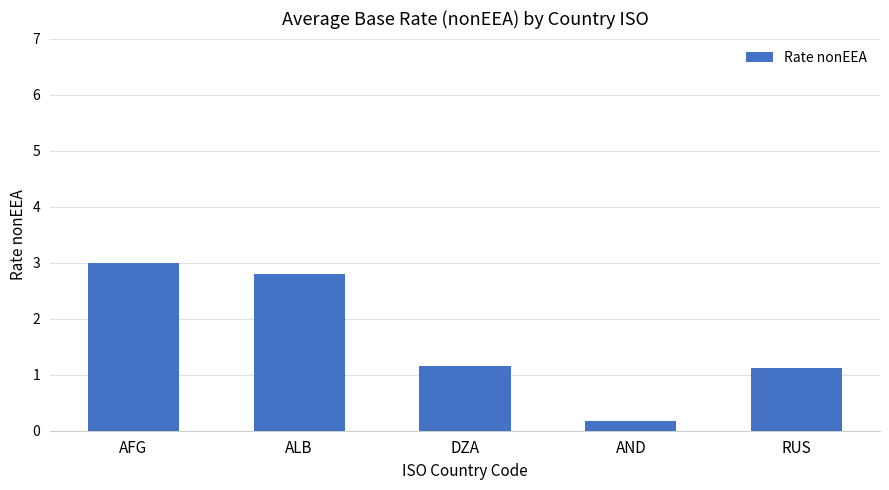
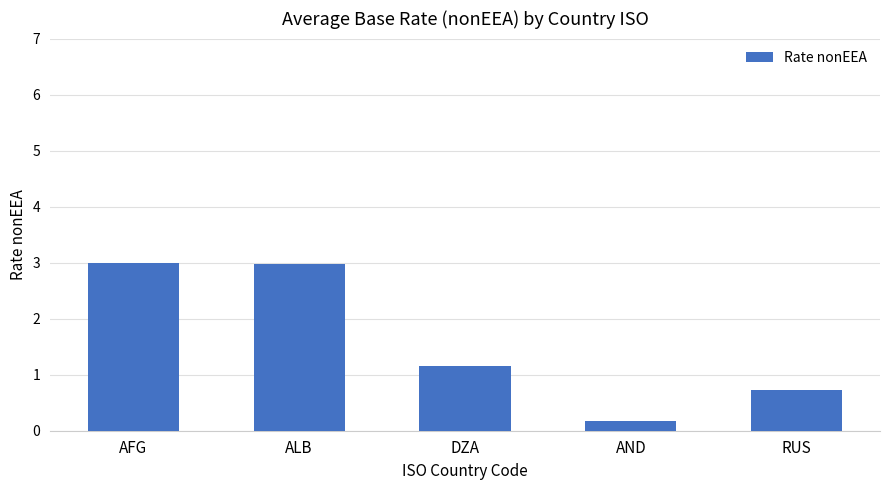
  {
    "AFG": 3.0,
-   "ALB": 2.8,
+   "ALB": 3.0,
    "DZA": 1.2,
    "AND": 0.2,
-   "RUS": 1.1
+   "RUS": 0.7
  }
